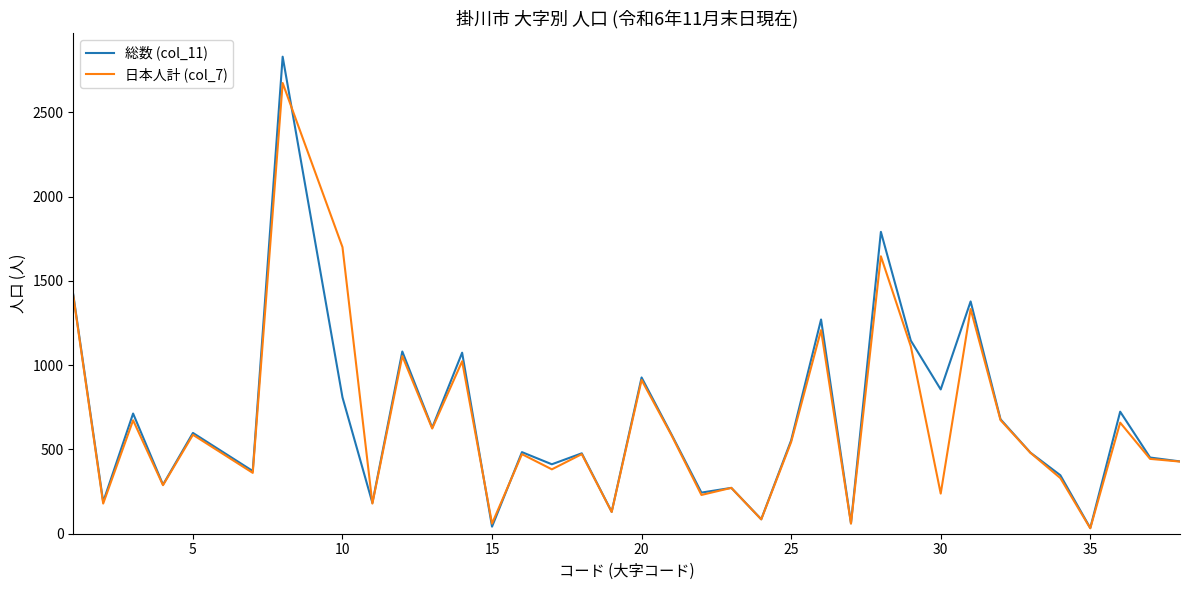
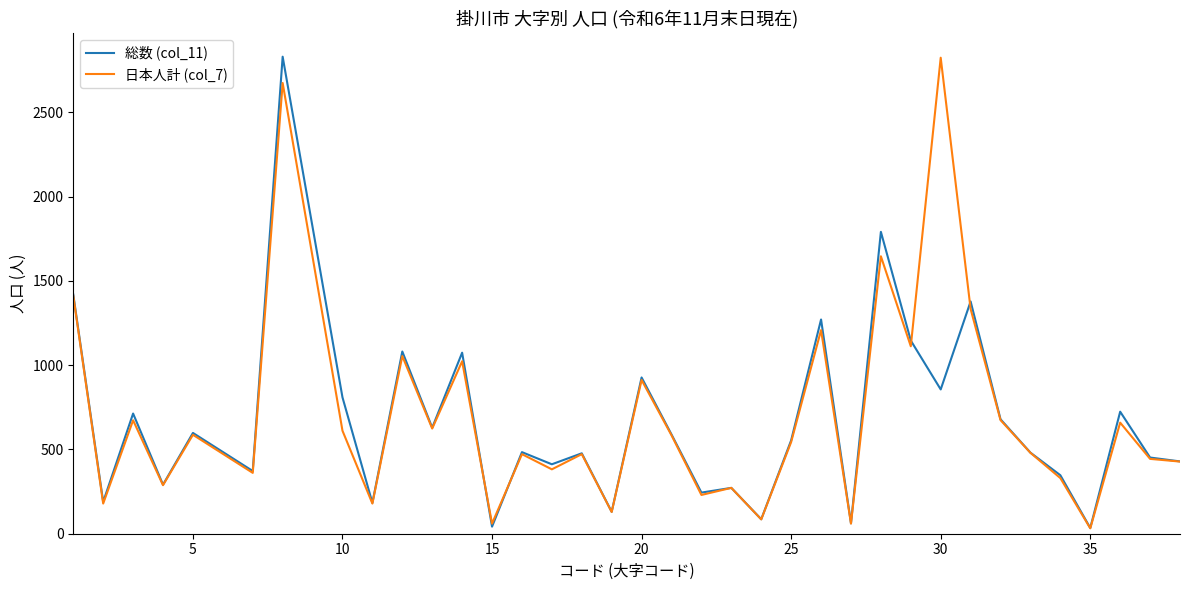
  {
    "総数 (col_11)": {
      "10": 810,
      "15": 40,
      "30": 860
    },
    "日本人計 (col_7)": {
-     "10": 1700,
+     "10": 610,
      "15": 60,
-     "30": 240
+     "30": 2820
    }
  }
